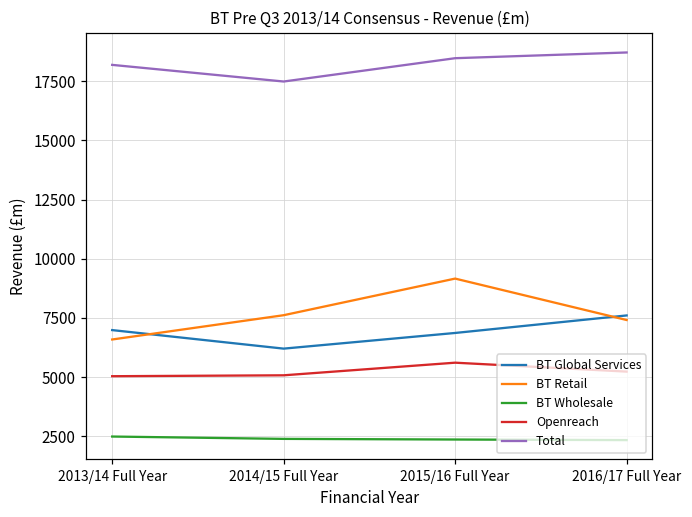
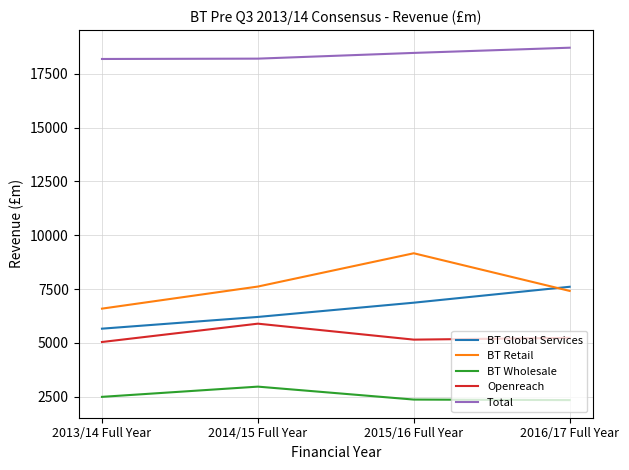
  {
    "BT Global Services": {
-     "2013/14 Full Year": 7000,
+     "2013/14 Full Year": 5700,
      "2014/15 Full Year": 6200,
      "2015/16 Full Year": 6900,
      "2016/17 Full Year": 7600
    },
    "BT Retail": {
      "2013/14 Full Year": 6600,
      "2014/15 Full Year": 7600,
      "2015/16 Full Year": 9200,
      "2016/17 Full Year": 7400
    },
    "BT Wholesale": {
      "2013/14 Full Year": 2500,
-     "2014/15 Full Year": 2400,
+     "2014/15 Full Year": 3000,
      "2015/16 Full Year": 2400
    },
    "Openreach": {
      "2013/14 Full Year": 5000,
-     "2014/15 Full Year": 5100,
-     "2015/16 Full Year": 5600
+     "2014/15 Full Year": 5900,
+     "2015/16 Full Year": 5100
    },
    "Total": {
      "2013/14 Full Year": 18200,
-     "2014/15 Full Year": 17500,
+     "2014/15 Full Year": 18200,
      "2015/16 Full Year": 18500,
      "2016/17 Full Year": 18700
    }
  }
